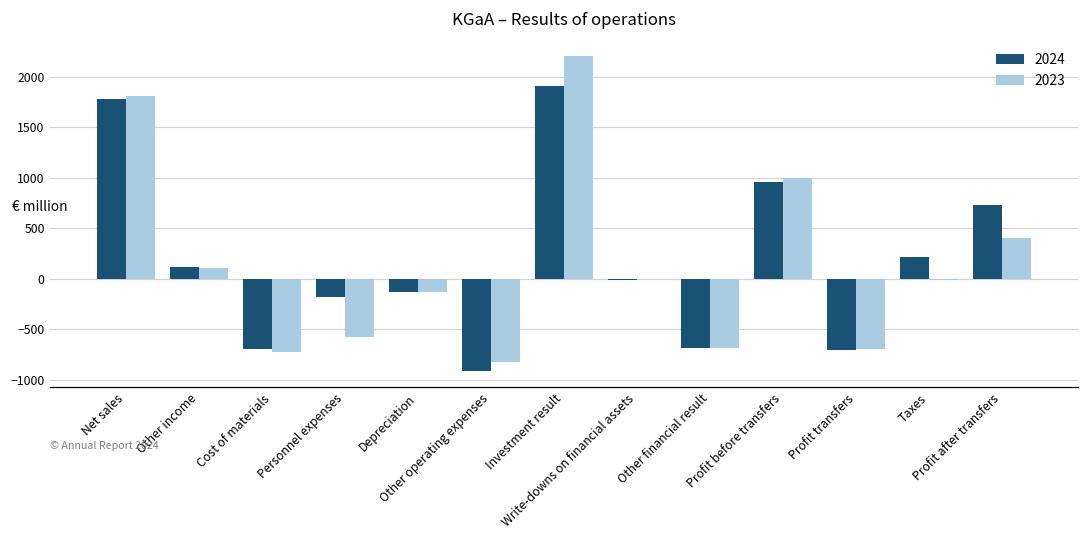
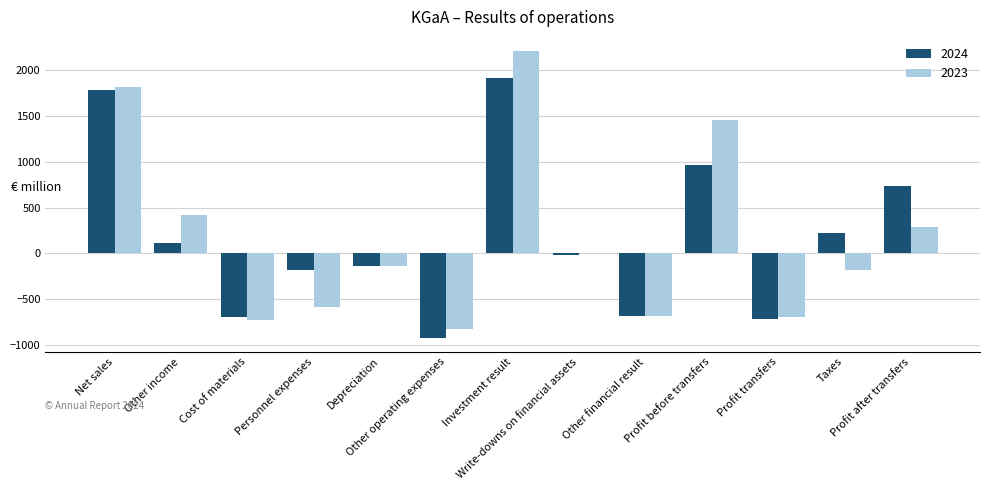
  {
    "2024": {
      "Net sales": 1800,
      "Other income": 100,
      "Cost of materials": -700,
      "Personnel expenses": -200,
      "Depreciation": -100,
      "Other operating expenses": -900,
      "Investment result": 1900,
      "Other financial result": -700,
      "Profit before transfers": 1000,
      "Profit transfers": -700,
      "Taxes": 200,
      "Profit after transfers": 700
    },
    "2023": {
      "Net sales": 1800,
-     "Other income": 100,
+     "Other income": 400,
      "Cost of materials": -700,
      "Personnel expenses": -600,
      "Depreciation": -100,
      "Other operating expenses": -800,
      "Investment result": 2200,
      "Write-downs on financial assets": 0,
      "Other financial result": -700,
-     "Profit before transfers": 1000,
+     "Profit before transfers": 1500,
      "Profit transfers": -700,
-     "Taxes": 0,
-     "Profit after transfers": 400
+     "Taxes": -200,
+     "Profit after transfers": 300
    }
  }
